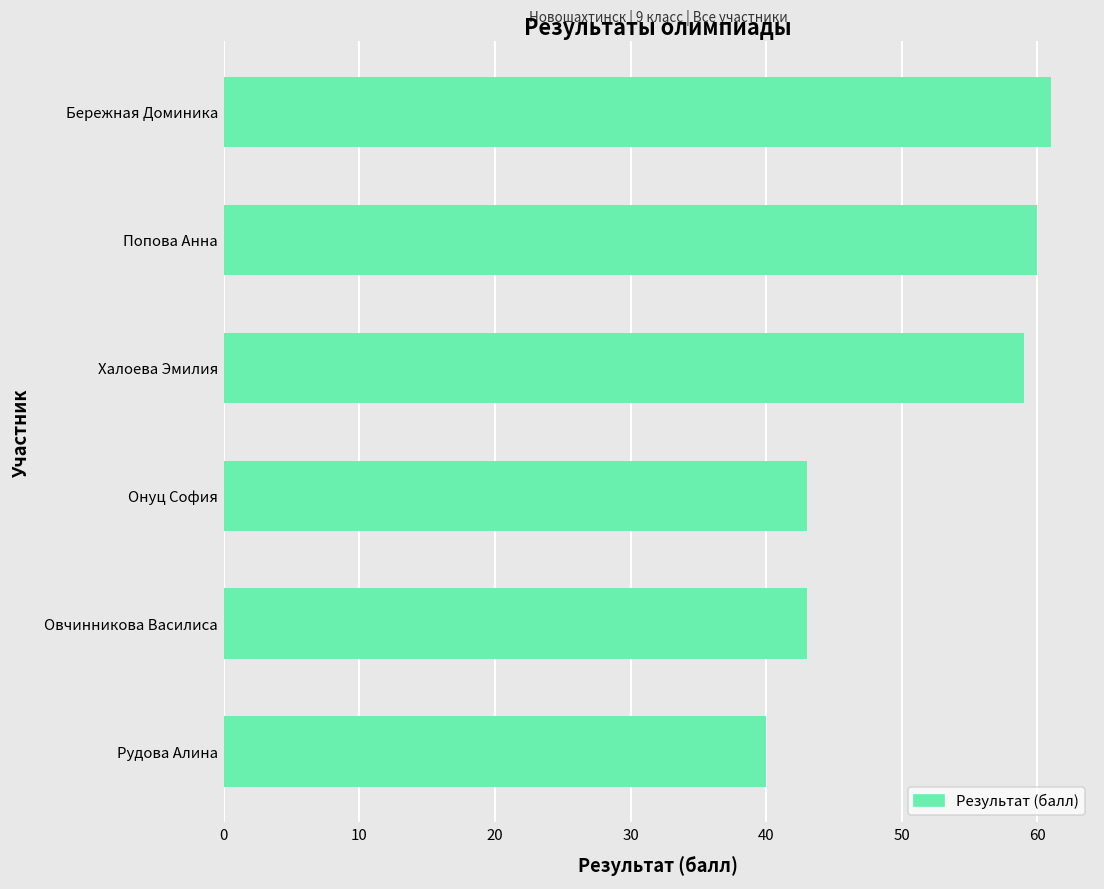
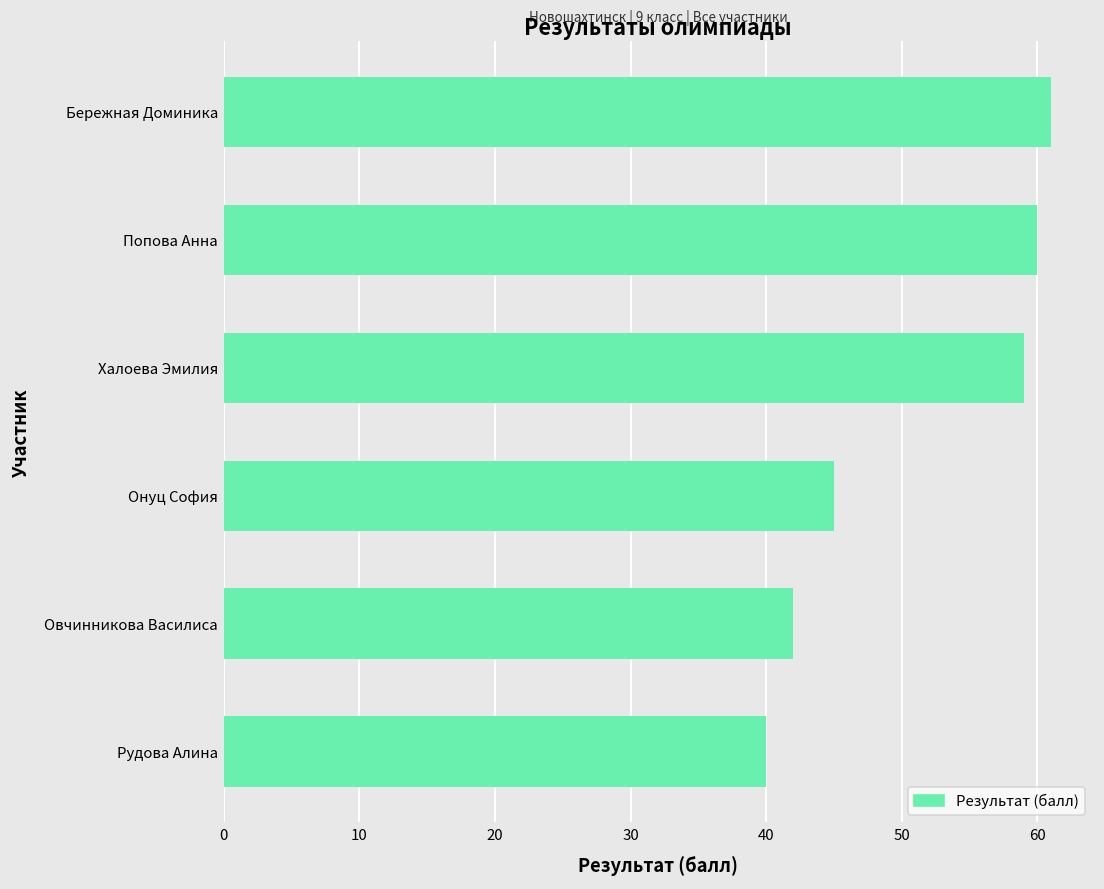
  {
    "Бережная Доминика": 61,
    "Попова Анна": 60,
    "Халоева Эмилия": 59,
-   "Онуц София": 43,
-   "Овчинникова Василиса": 43,
+   "Онуц София": 45,
+   "Овчинникова Василиса": 42,
    "Рудова Алина": 40
  }
